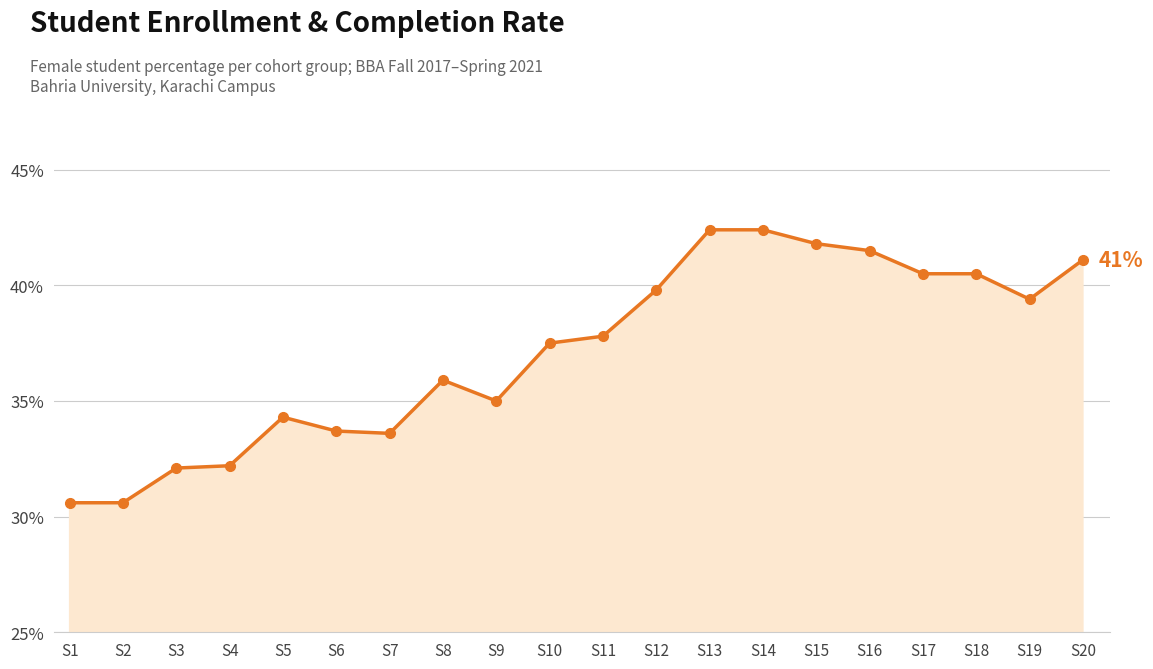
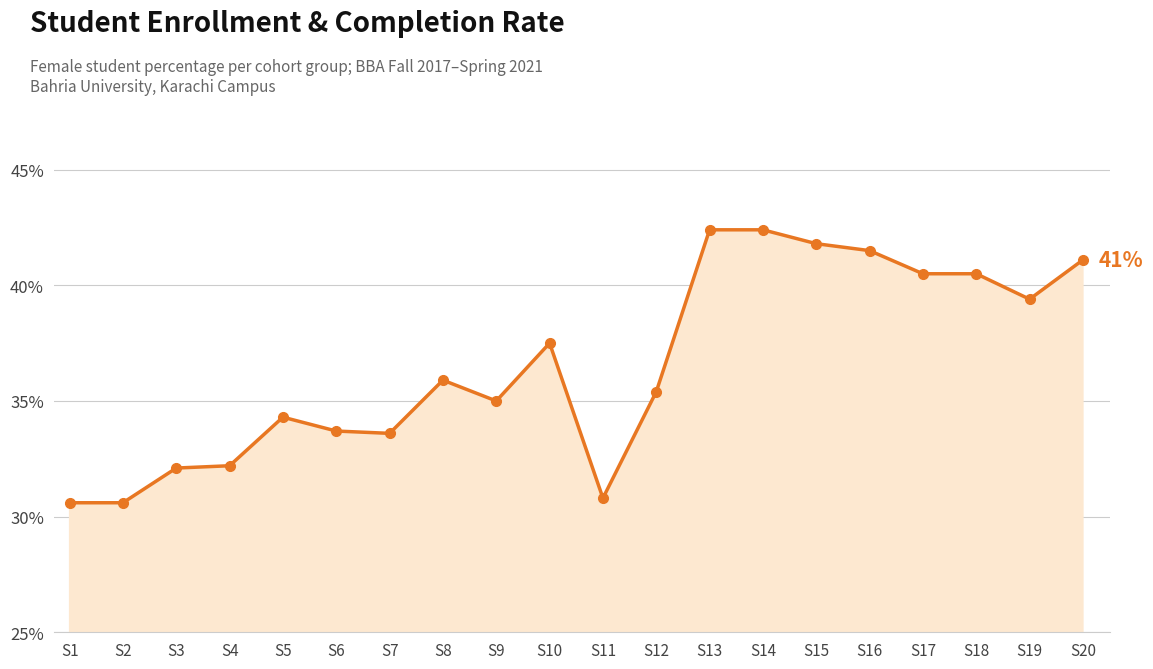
  {
    "S1": "30.6%",
    "S2": "30.6%",
    "S3": "32.1%",
    "S4": "32.2%",
    "S5": "34.3%",
    "S6": "33.7%",
    "S7": "33.6%",
    "S8": "35.9%",
    "S9": "35.0%",
    "S10": "37.5%",
-   "S11": "37.8%",
-   "S12": "39.8%",
+   "S11": "30.8%",
+   "S12": "35.4%",
    "S13": "42.4%",
    "S14": "42.4%",
    "S15": "41.8%",
    "S16": "41.5%",
    "S17": "40.5%",
    "S18": "40.5%",
    "S19": "39.4%"
  }
